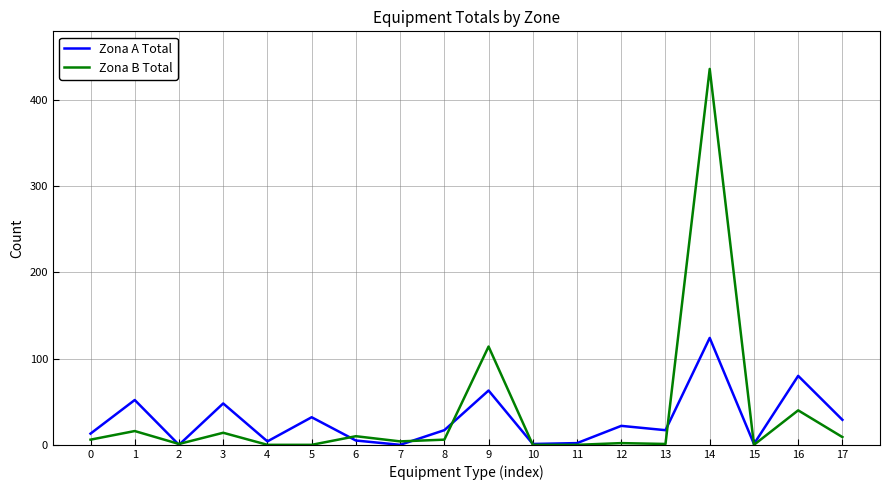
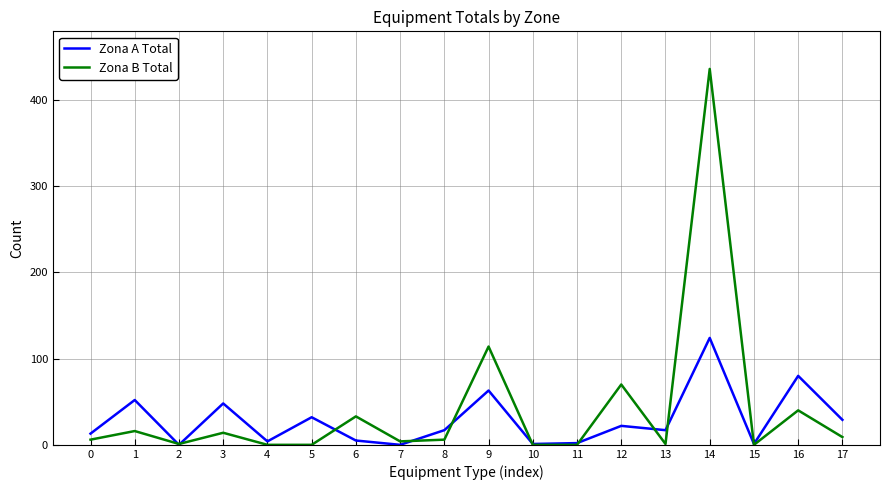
  {
    "Zona A Total": {
      "0": 10,
      "1": 50,
      "3": 50,
      "4": 0,
      "5": 30,
      "6": 10,
      "7": 0,
      "8": 20,
      "9": 60,
      "12": 20,
      "13": 20,
      "14": 120,
      "16": 80,
      "17": 30
    },
    "Zona B Total": {
      "0": 10,
      "1": 20,
      "3": 10,
      "4": 0,
      "5": 0,
-     "6": 10,
+     "6": 30,
      "7": 0,
      "8": 10,
      "9": 110,
-     "12": 0,
+     "12": 70,
      "13": 0,
      "14": 440,
      "16": 40,
      "17": 10
    }
  }
